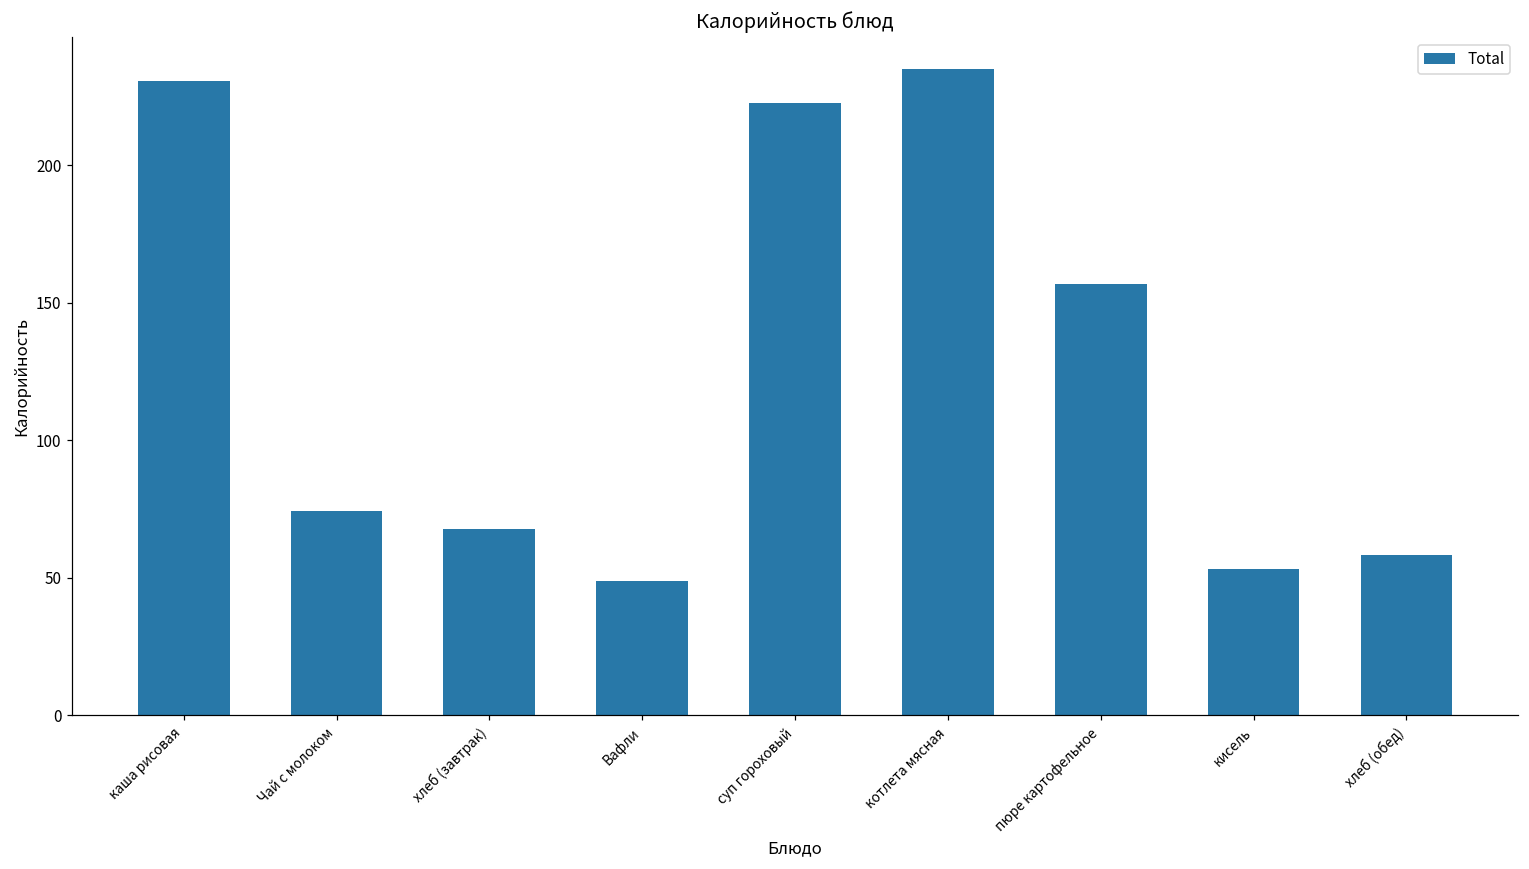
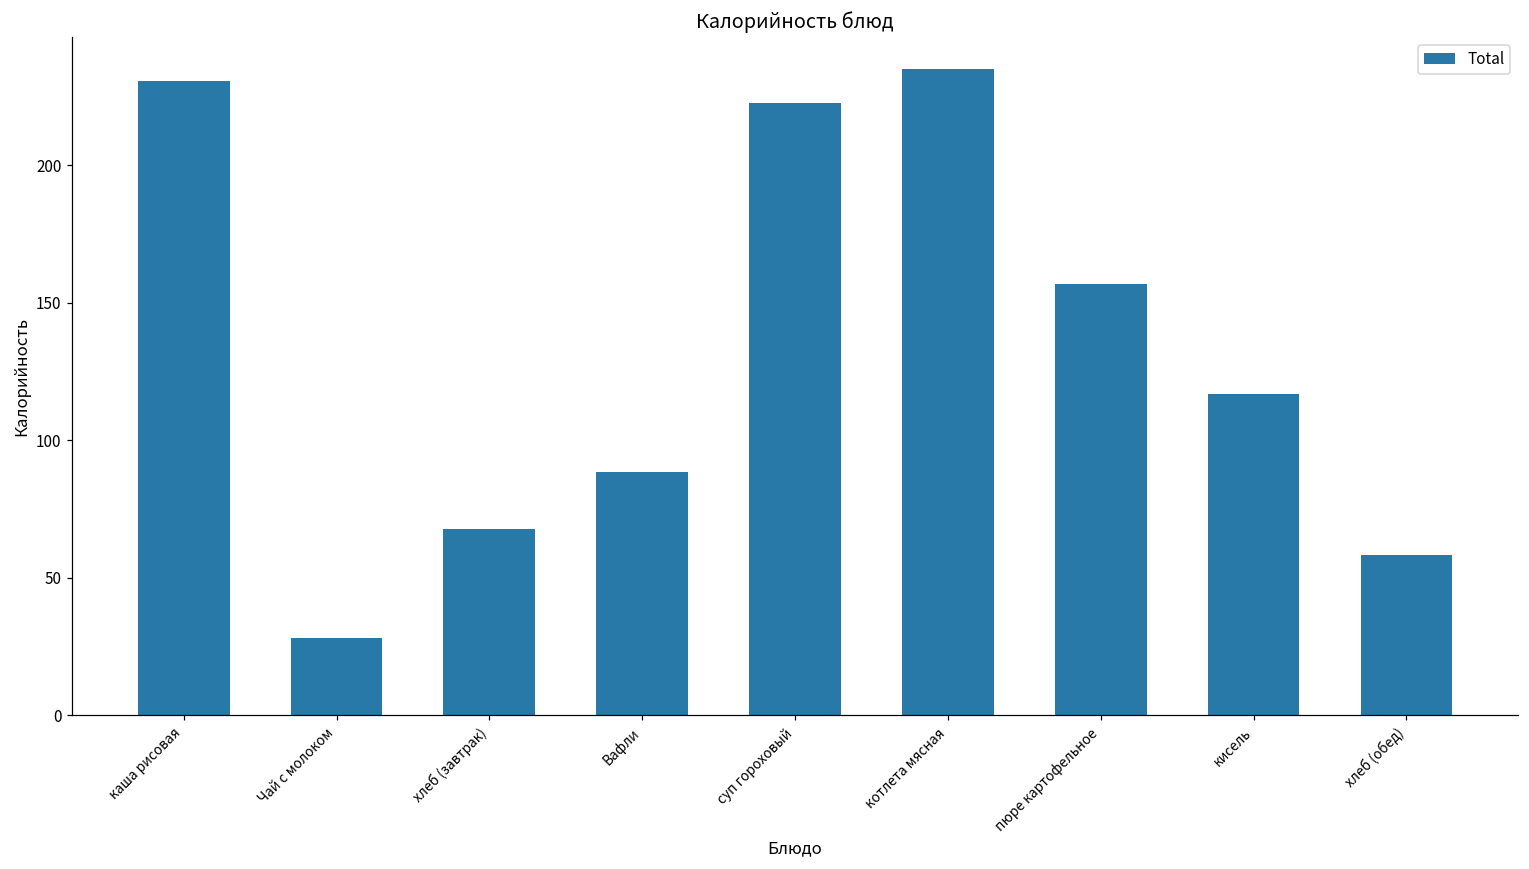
  {
    "каша рисовая": 231,
-   "Чай с молоком": 74,
+   "Чай с молоком": 28,
    "хлеб (завтрак)": 68,
-   "Вафли": 49,
+   "Вафли": 89,
    "суп гороховый": 223,
    "котлета мясная": 235,
    "пюре картофельное": 157,
-   "кисель": 53,
+   "кисель": 117,
    "хлеб (обед)": 58
  }
